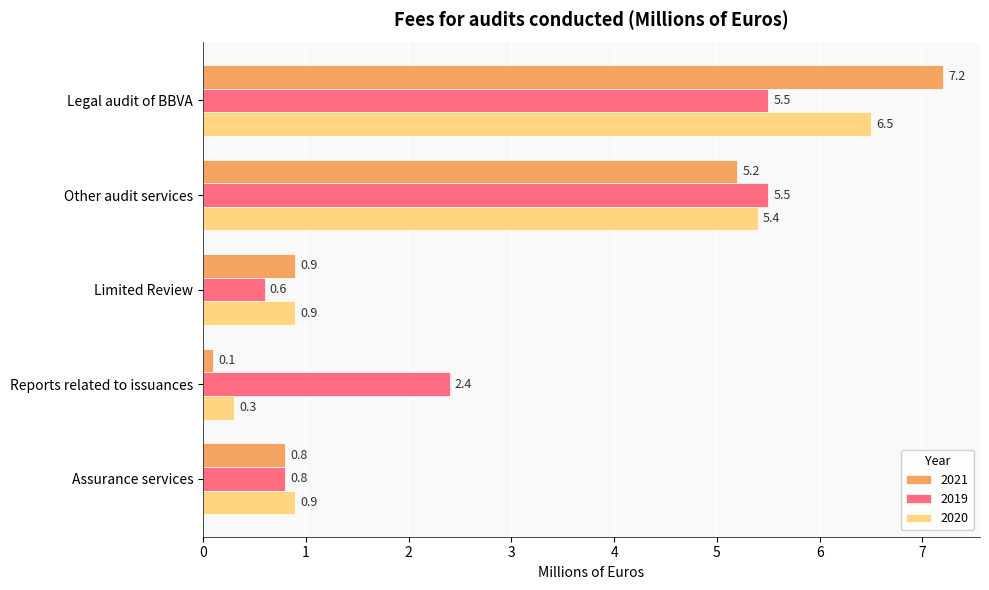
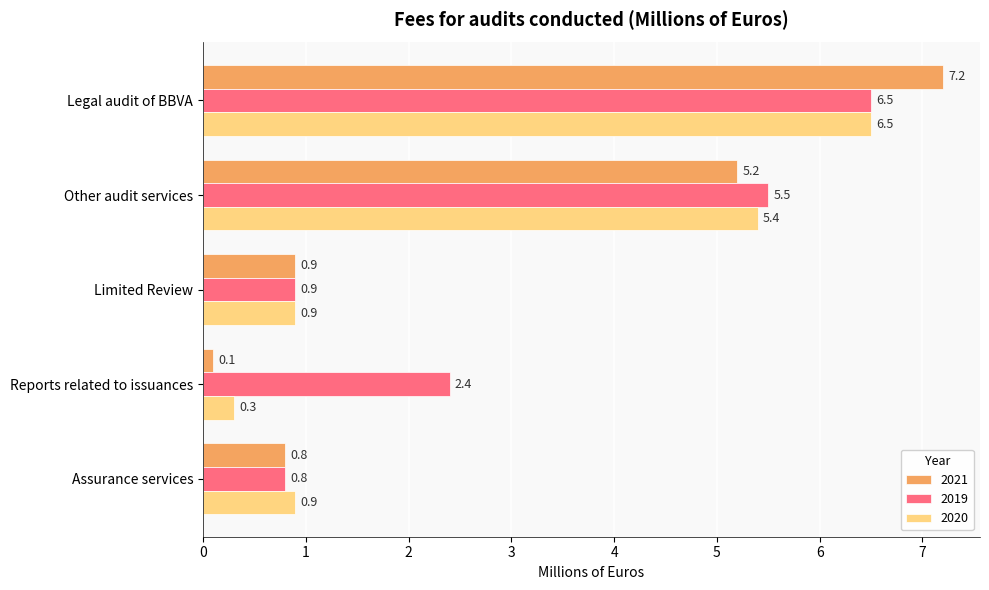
  {
    "2019": {
-     "Legal audit of BBVA": 5.5,
+     "Legal audit of BBVA": 6.5,
      "Other audit services": 5.5,
-     "Limited Review": 0.6,
+     "Limited Review": 0.9,
      "Reports related to issuances": 2.4,
      "Assurance services": 0.8
    }
  }
